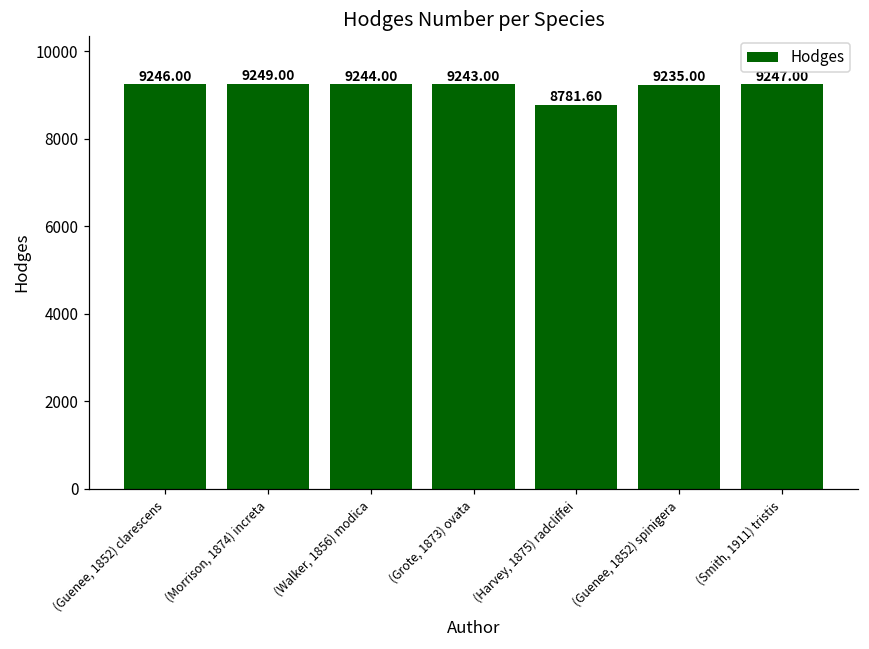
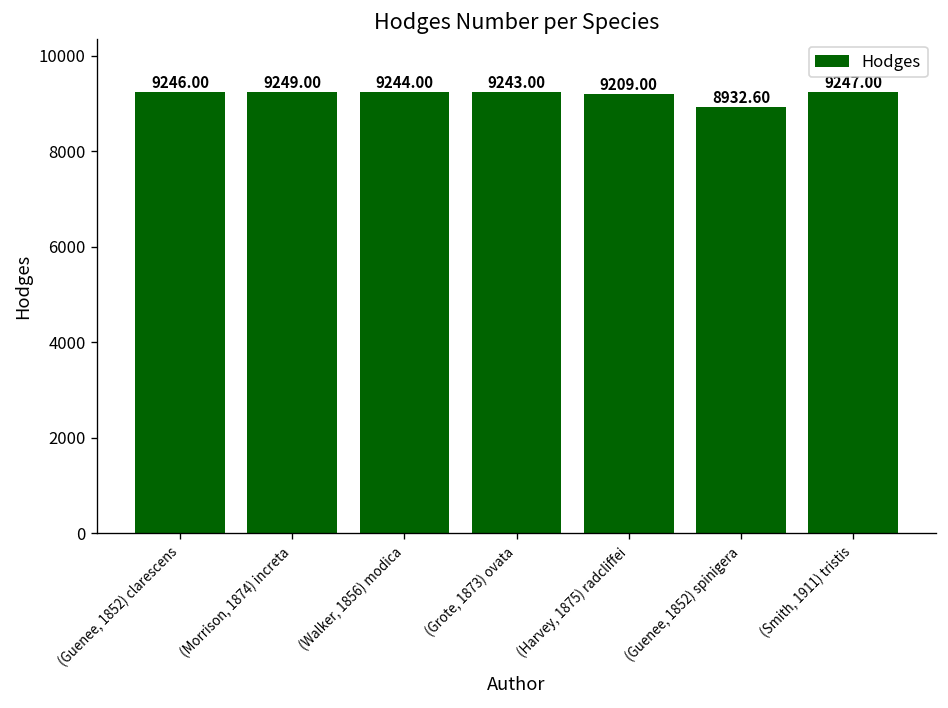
  {
    "(Guenee, 1852) clarescens": 9246.00,
    "(Morrison, 1874) increta": 9249.00,
    "(Walker, 1856) modica": 9244.00,
    "(Grote, 1873) ovata": 9243.00,
-   "(Harvey, 1875) radcliffei": 8781.60,
-   "(Guenee, 1852) spinigera": 9235.00
+   "(Harvey, 1875) radcliffei": 9209.00,
+   "(Guenee, 1852) spinigera": 8932.60
  }
